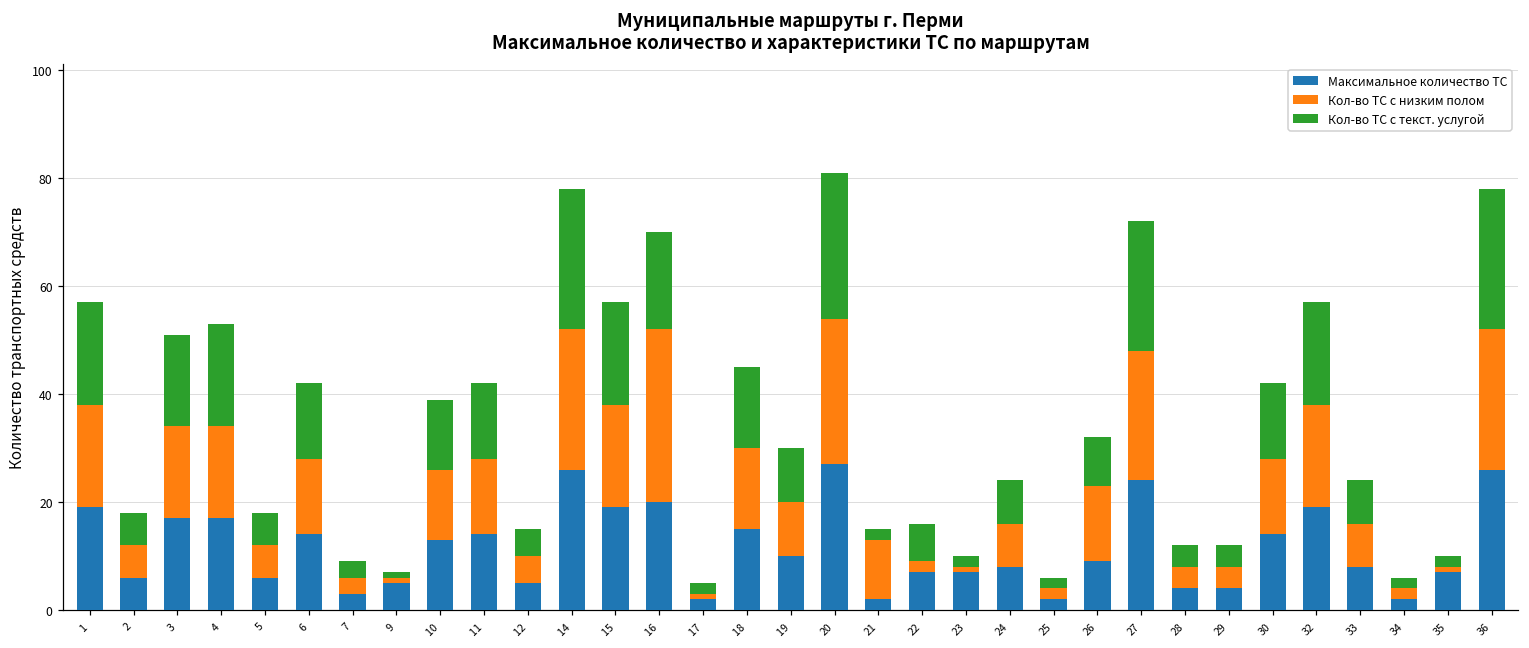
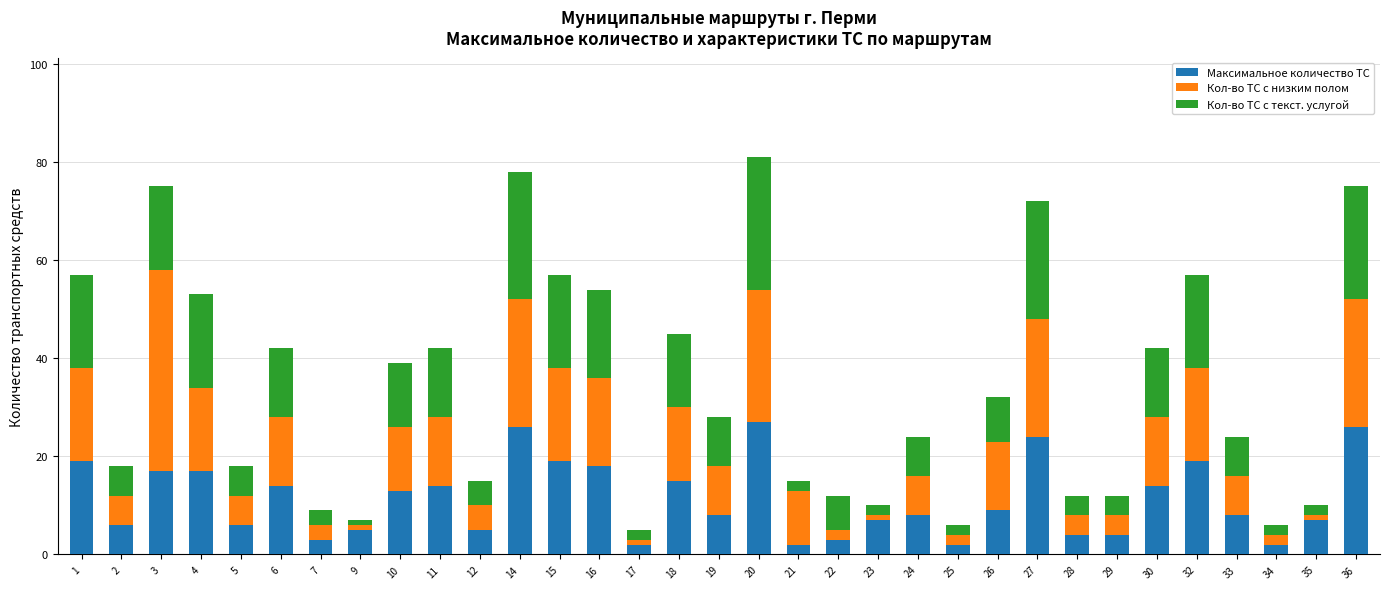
  {
    "Максимальное количество ТС": {
      "1": 19,
      "2": 6,
      "3": 17,
      "4": 17,
      "5": 6,
      "6": 14,
      "7": 3,
      "9": 5,
      "10": 13,
      "11": 14,
      "12": 5,
      "14": 26,
      "15": 19,
-     "16": 20,
+     "16": 18,
      "17": 2,
      "18": 15,
-     "19": 10,
+     "19": 8,
      "20": 27,
      "21": 2,
-     "22": 7,
+     "22": 3,
      "23": 7,
      "24": 8,
      "25": 2,
      "26": 9,
      "27": 24,
      "28": 4,
      "29": 4,
      "30": 14,
      "32": 19,
      "33": 8,
      "34": 2,
      "35": 7,
      "36": 26
    },
    "Кол-во ТС с низким полом": {
      "1": 19,
      "2": 6,
-     "3": 17,
+     "3": 41,
      "4": 17,
      "5": 6,
      "6": 14,
      "7": 3,
      "9": 1,
      "10": 13,
      "11": 14,
      "12": 5,
      "14": 26,
      "15": 19,
-     "16": 32,
+     "16": 18,
      "17": 1,
      "18": 15,
      "19": 10,
      "20": 27,
      "21": 11,
      "22": 2,
      "23": 1,
      "24": 8,
      "25": 2,
      "26": 14,
      "27": 24,
      "28": 4,
      "29": 4,
      "30": 14,
      "32": 19,
      "33": 8,
      "34": 2,
      "35": 1,
      "36": 26
    },
    "Кол-во ТС с текст. услугой": {
      "1": 19,
      "2": 6,
      "3": 17,
      "4": 19,
      "5": 6,
      "6": 14,
      "7": 3,
      "9": 1,
      "10": 13,
      "11": 14,
      "12": 5,
      "14": 26,
      "15": 19,
      "16": 18,
      "17": 2,
      "18": 15,
      "19": 10,
      "20": 27,
      "21": 2,
      "22": 7,
      "23": 2,
      "24": 8,
      "25": 2,
      "26": 9,
      "27": 24,
      "28": 4,
      "29": 4,
      "30": 14,
      "32": 19,
      "33": 8,
      "34": 2,
      "35": 2,
-     "36": 26
+     "36": 23
    }
  }
